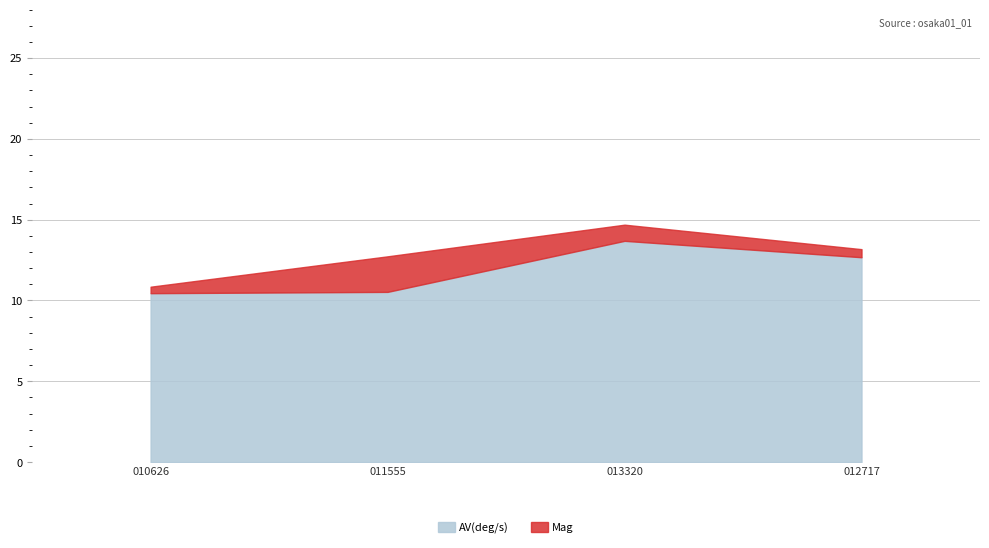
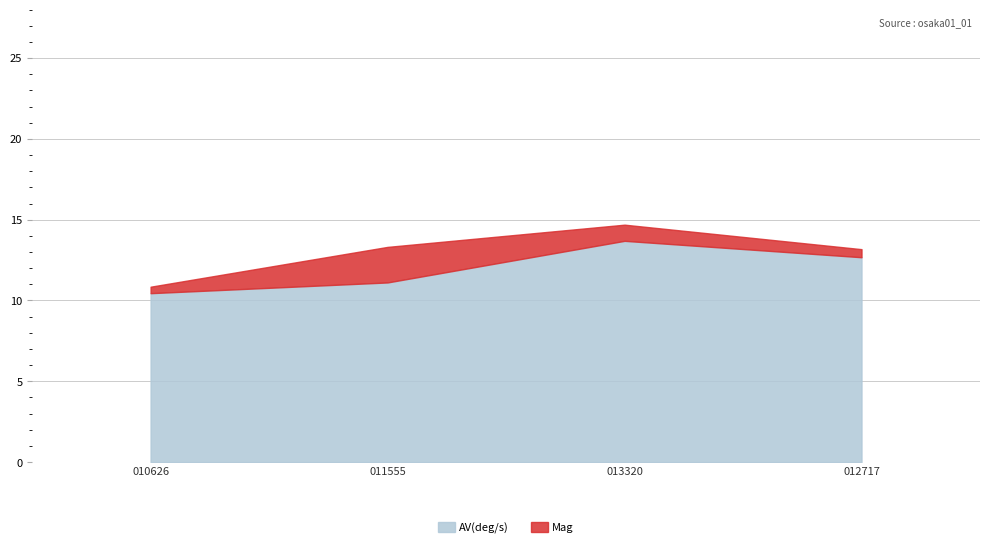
  {
    "AV(deg/s)": {
      "010626": 10.5,
-     "011555": 10.5,
+     "011555": 11.1,
      "013320": 13.7,
      "012717": 12.7
    },
    "Mag": {
      "010626": 0.4,
      "011555": 2.2,
      "013320": 1.0,
      "012717": 0.5
    }
  }
